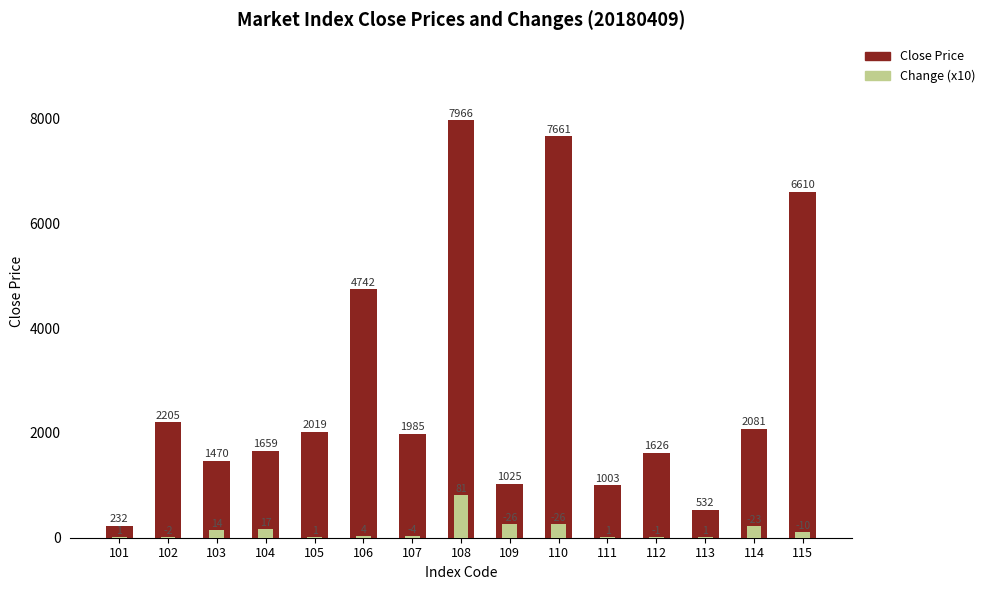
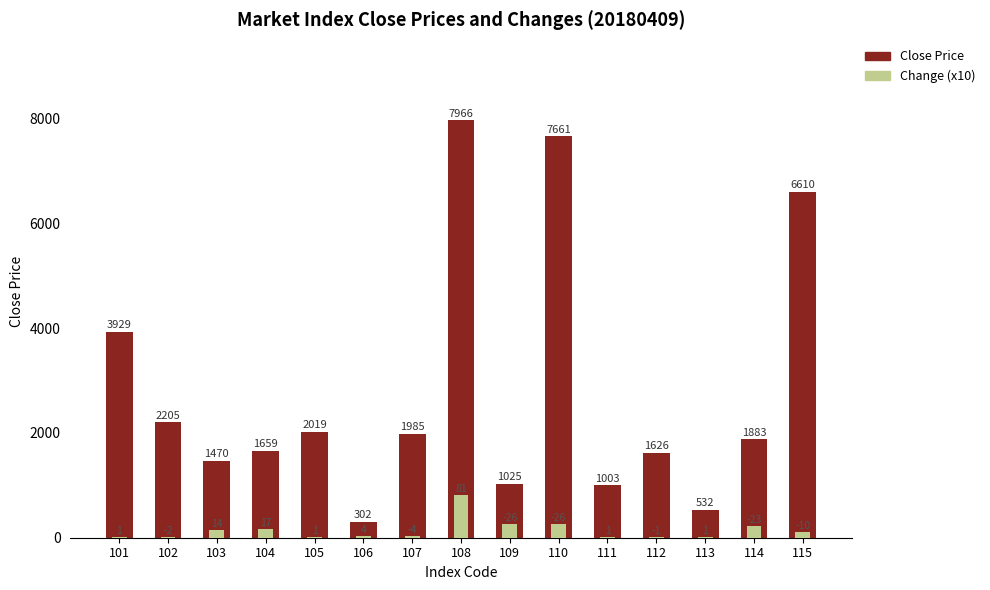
  {
    "Close Price": {
-     "101": 232,
+     "101": 3929,
      "102": 2205,
      "103": 1470,
      "104": 1659,
      "105": 2019,
-     "106": 4742,
+     "106": 302,
      "107": 1985,
      "108": 7966,
      "109": 1025,
      "110": 7661,
      "111": 1003,
      "112": 1626,
      "113": 532,
-     "114": 2081,
+     "114": 1883,
      "115": 6610
    }
  }
